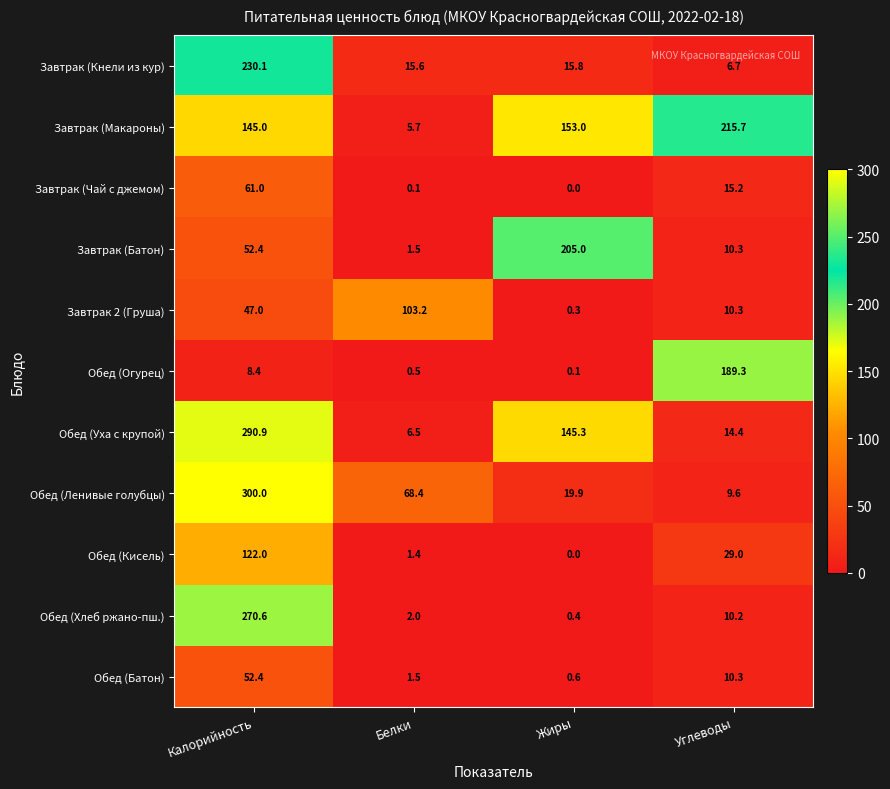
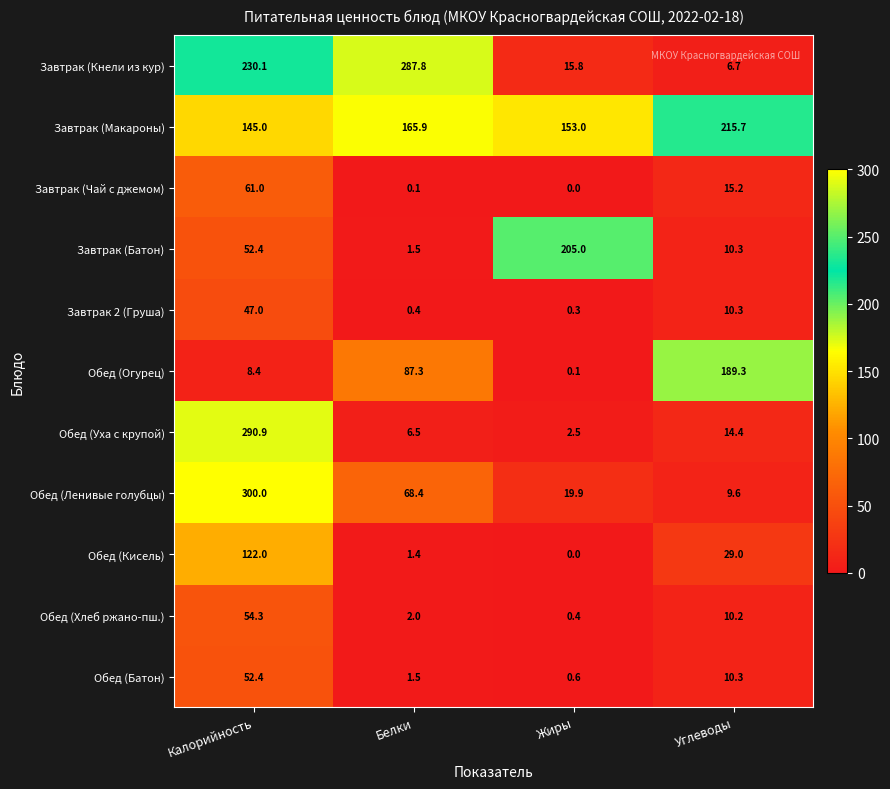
  {
    "Завтрак (Кнели из кур)": {
      "Калорийность": 230.1,
-     "Белки": 15.6,
+     "Белки": 287.8,
      "Жиры": 15.8
    },
    "Завтрак (Макароны)": {
      "Калорийность": 145.0,
-     "Белки": 5.7,
+     "Белки": 165.9,
      "Жиры": 153.0,
      "Углеводы": 215.7
    },
    "Завтрак (Чай с джемом)": {
      "Калорийность": 61.0,
      "Белки": 0.1,
      "Жиры": 0.0,
      "Углеводы": 15.2
    },
    "Завтрак (Батон)": {
      "Калорийность": 52.4,
      "Белки": 1.5,
      "Жиры": 205.0,
      "Углеводы": 10.3
    },
    "Завтрак 2 (Груша)": {
      "Калорийность": 47.0,
-     "Белки": 103.2,
+     "Белки": 0.4,
      "Жиры": 0.3,
      "Углеводы": 10.3
    },
    "Обед (Огурец)": {
      "Калорийность": 8.4,
-     "Белки": 0.5,
+     "Белки": 87.3,
      "Жиры": 0.1,
      "Углеводы": 189.3
    },
    "Обед (Уха с крупой)": {
      "Калорийность": 290.9,
      "Белки": 6.5,
-     "Жиры": 145.3,
+     "Жиры": 2.5,
      "Углеводы": 14.4
    },
    "Обед (Ленивые голубцы)": {
      "Калорийность": 300.0,
      "Белки": 68.4,
      "Жиры": 19.9,
      "Углеводы": 9.6
    },
    "Обед (Кисель)": {
      "Калорийность": 122.0,
      "Белки": 1.4,
      "Жиры": 0.0,
      "Углеводы": 29.0
    },
    "Обед (Хлеб ржано-пш.)": {
-     "Калорийность": 270.6,
+     "Калорийность": 54.3,
      "Белки": 2.0,
      "Жиры": 0.4,
      "Углеводы": 10.2
    },
    "Обед (Батон)": {
      "Калорийность": 52.4,
      "Белки": 1.5,
      "Жиры": 0.6,
      "Углеводы": 10.3
    }
  }
